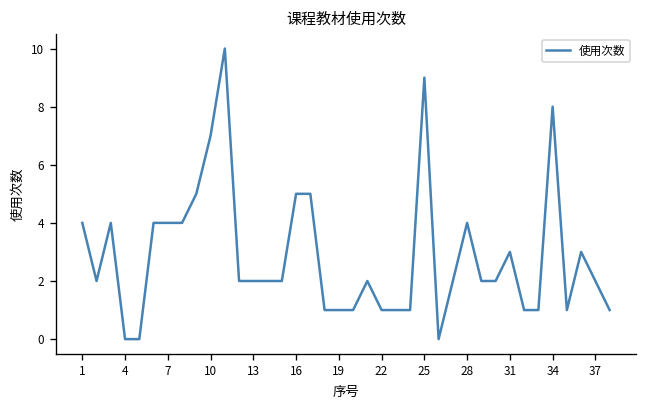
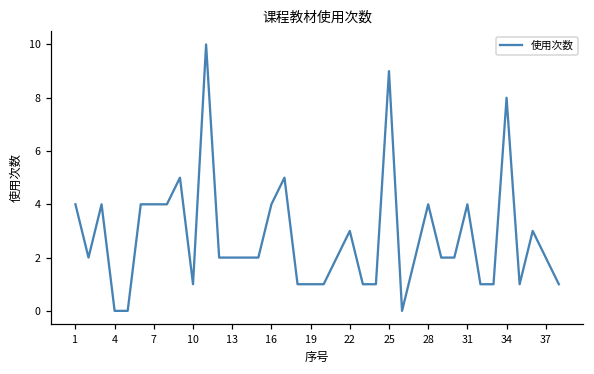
  {
    "1": 4,
    "4": 0,
    "7": 4,
-   "10": 7,
+   "10": 1,
    "13": 2,
-   "16": 5,
+   "16": 4,
    "19": 1,
-   "22": 1,
+   "22": 3,
    "25": 9,
    "28": 4,
-   "31": 3,
+   "31": 4,
    "34": 8,
    "37": 2
  }
